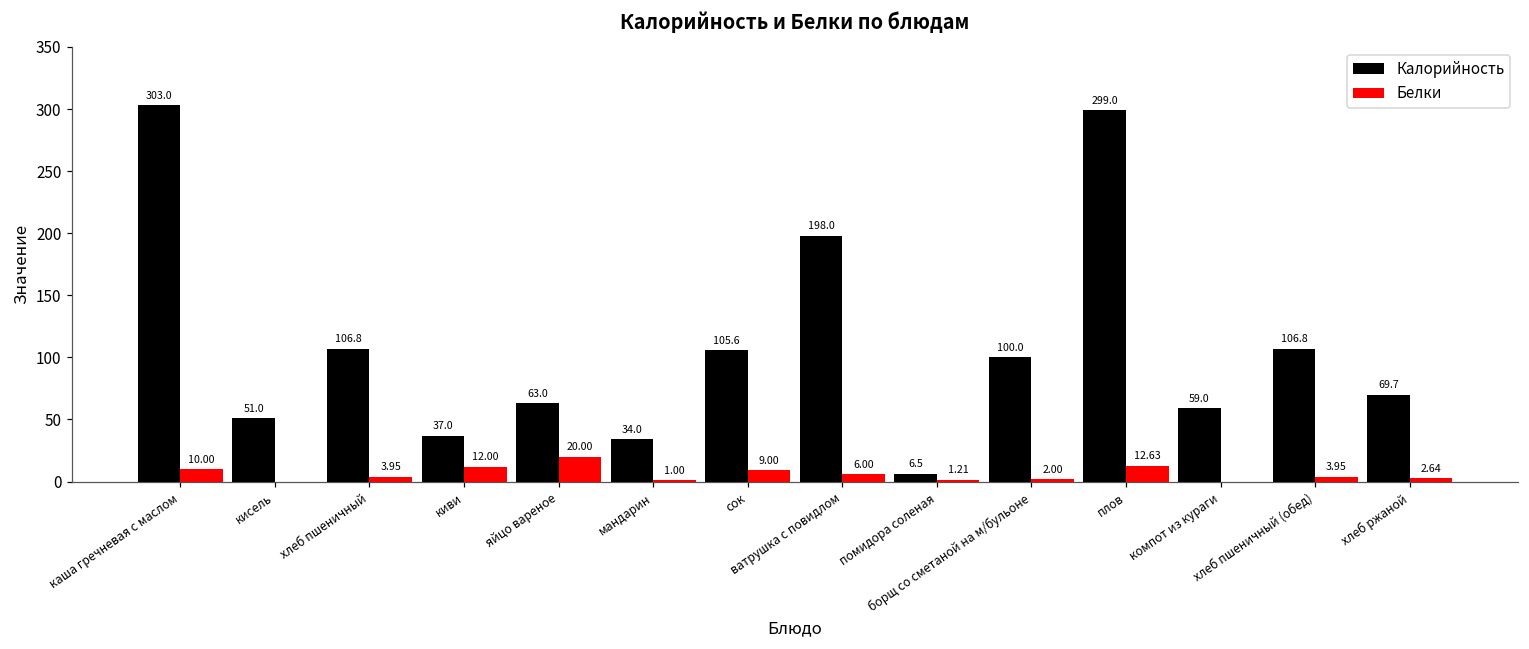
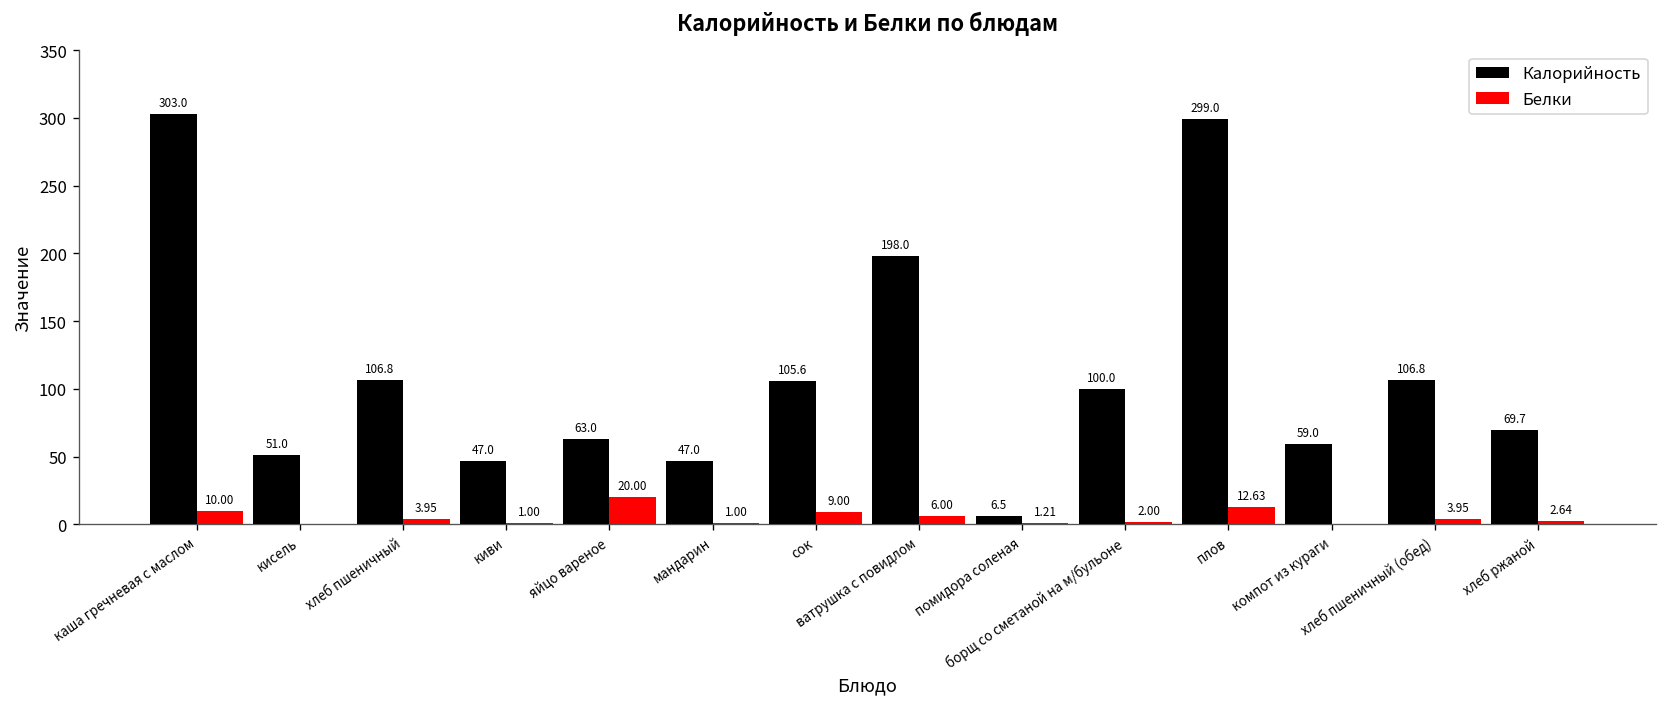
  {
    "Калорийность": {
      "каша гречневая с маслом": 303.0,
      "кисель": 51.0,
      "хлеб пшеничный": 106.8,
-     "киви": 37.0,
+     "киви": 47.0,
      "яйцо вареное": 63.0,
-     "мандарин": 34.0,
+     "мандарин": 47.0,
      "сок": 105.6,
      "ватрушка с повидлом": 198.0,
      "помидора соленая": 6.5,
      "борщ со сметаной на м/бульоне": 100.0,
      "плов": 299.0,
      "компот из кураги": 59.0,
      "хлеб пшеничный (обед)": 106.8,
      "хлеб ржаной": 69.7
    },
    "Белки": {
      "каша гречневая с маслом": 10.00,
      "хлеб пшеничный": 3.95,
-     "киви": 12.00,
+     "киви": 1.00,
      "яйцо вареное": 20.00,
      "мандарин": 1.00,
      "сок": 9.00,
      "ватрушка с повидлом": 6.00,
      "помидора соленая": 1.21,
      "борщ со сметаной на м/бульоне": 2.00,
      "плов": 12.63,
      "хлеб пшеничный (обед)": 3.95,
      "хлеб ржаной": 2.64
    }
  }
